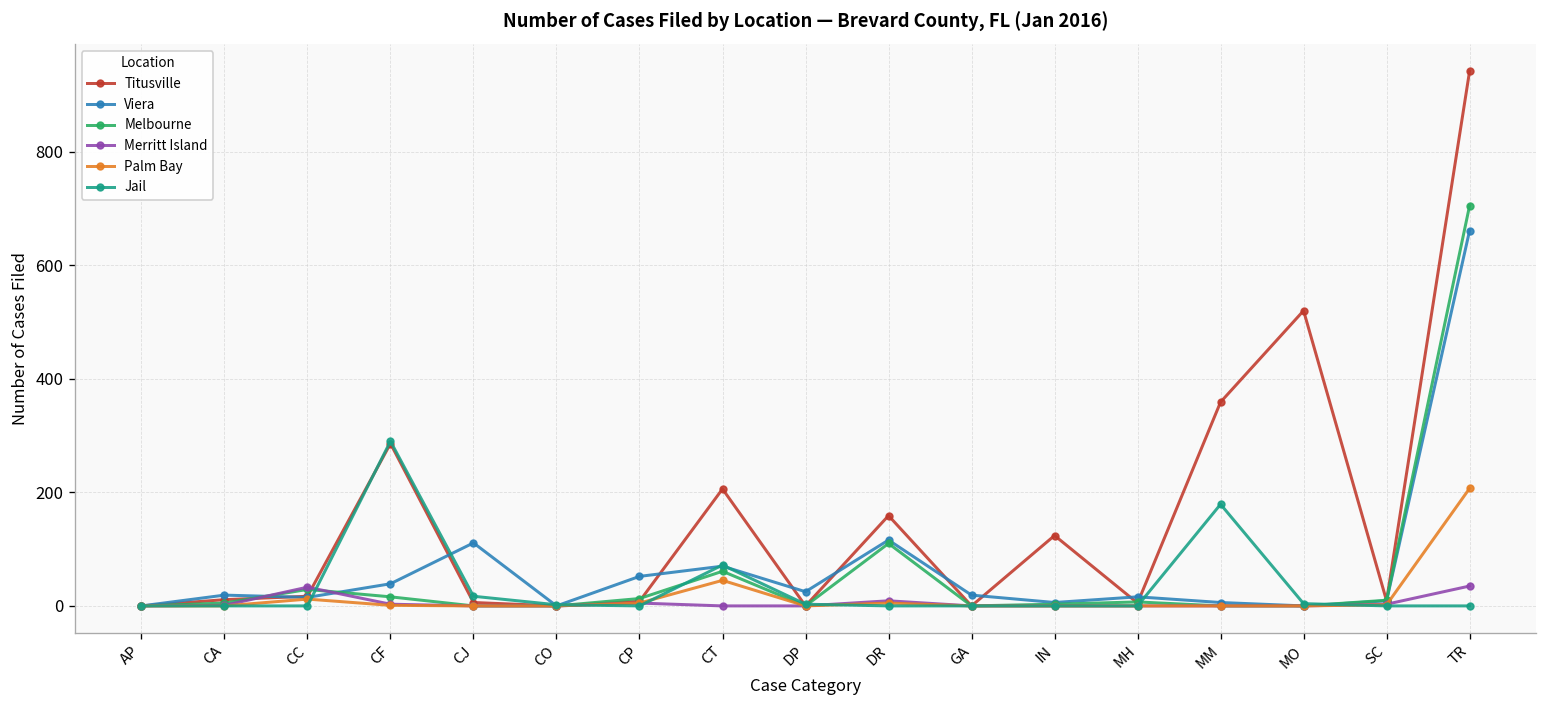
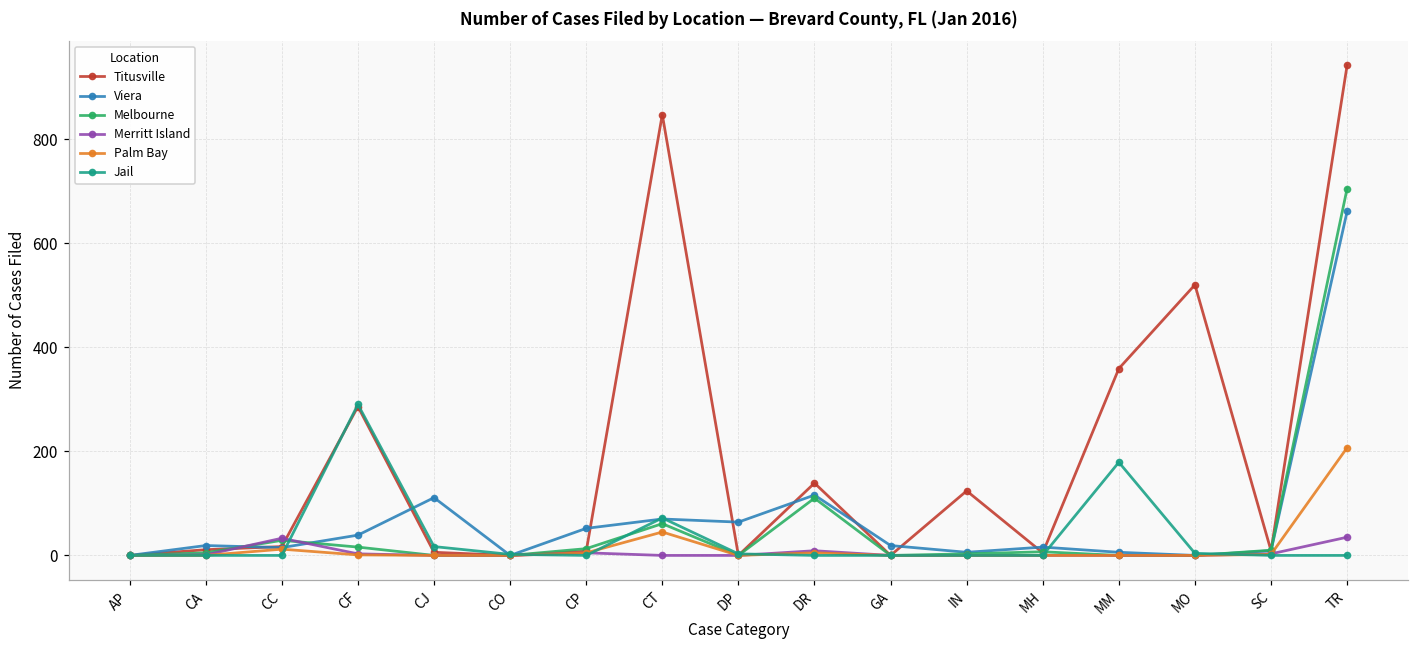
  {
    "Titusville": {
      "CA": 10,
      "CJ": 10,
-     "CT": 210,
-     "DR": 160,
+     "CT": 850,
+     "DR": 140,
      "IN": 120,
      "MM": 360,
      "MO": 520,
      "TR": 940
    },
    "Viera": {
      "CA": 20,
      "CF": 40,
      "CJ": 110,
      "CP": 50,
-     "DP": 30,
+     "DP": 60,
      "DR": 120,
      "GA": 20,
      "MH": 20,
      "MM": 10,
      "TR": 660
    },
    "Merritt Island": {
      "CT": 0,
      "TR": 40
    },
    "Palm Bay": {
      "CT": 50,
      "TR": 210
    }
  }
